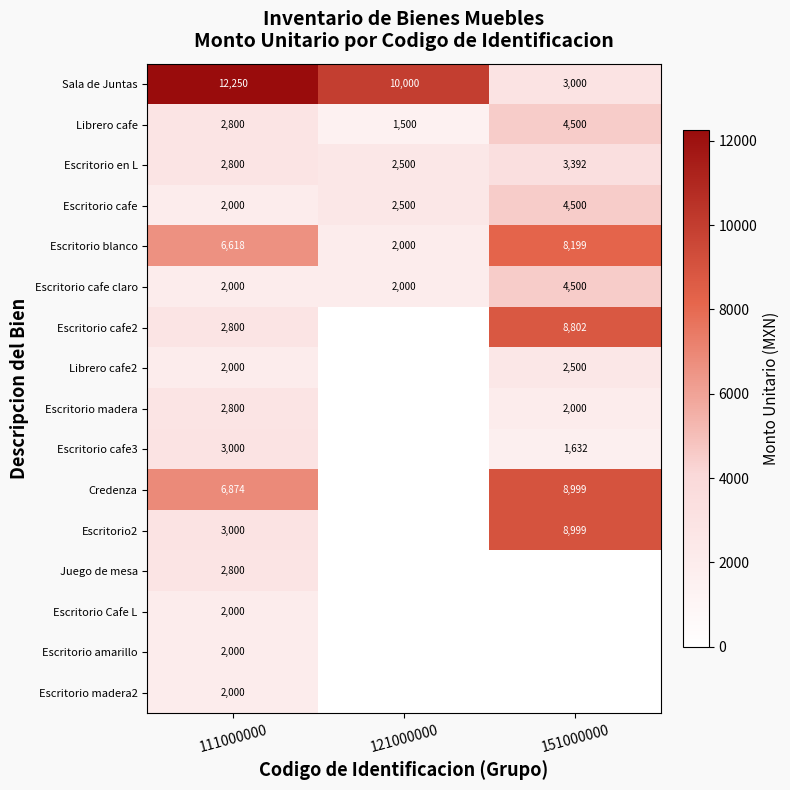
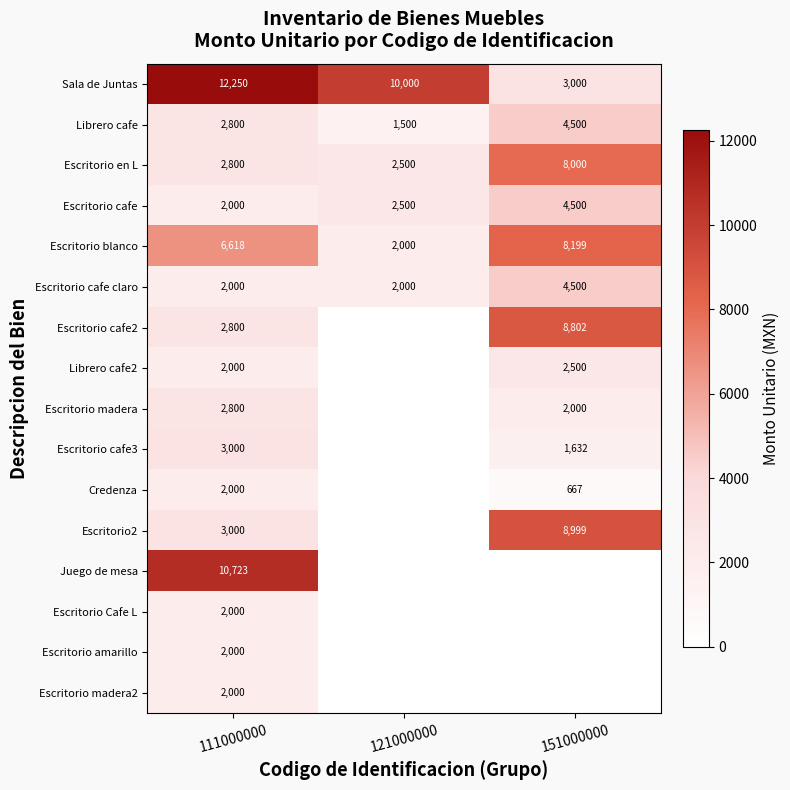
  {
    "Sala de Juntas": {
      "111000000": "12,250",
      "121000000": "10,000",
      "151000000": "3,000"
    },
    "Librero cafe": {
      "111000000": "2,800",
      "121000000": "1,500",
      "151000000": "4,500"
    },
    "Escritorio en L": {
      "111000000": "2,800",
      "121000000": "2,500",
-     "151000000": "3,392"
+     "151000000": "8,000"
    },
    "Escritorio cafe": {
      "111000000": "2,000",
      "121000000": "2,500",
      "151000000": "4,500"
    },
    "Escritorio blanco": {
      "111000000": "6,618",
      "121000000": "2,000",
      "151000000": "8,199"
    },
    "Escritorio cafe claro": {
      "111000000": "2,000",
      "121000000": "2,000",
      "151000000": "4,500"
    },
    "Escritorio cafe2": {
      "111000000": "2,800",
      "151000000": "8,802"
    },
    "Librero cafe2": {
      "111000000": "2,000",
      "151000000": "2,500"
    },
    "Escritorio madera": {
      "111000000": "2,800",
      "151000000": "2,000"
    },
    "Escritorio cafe3": {
      "111000000": "3,000",
      "151000000": "1,632"
    },
    "Credenza": {
-     "111000000": "6,874",
-     "151000000": "8,999"
+     "111000000": "2,000",
+     "151000000": "667"
    },
    "Escritorio2": {
      "111000000": "3,000",
      "151000000": "8,999"
    },
    "Juego de mesa": {
-     "111000000": "2,800"
+     "111000000": "10,723"
    },
    "Escritorio Cafe L": {
      "111000000": "2,000"
    },
    "Escritorio amarillo": {
      "111000000": "2,000"
    },
    "Escritorio madera2": {
      "111000000": "2,000"
    }
  }
